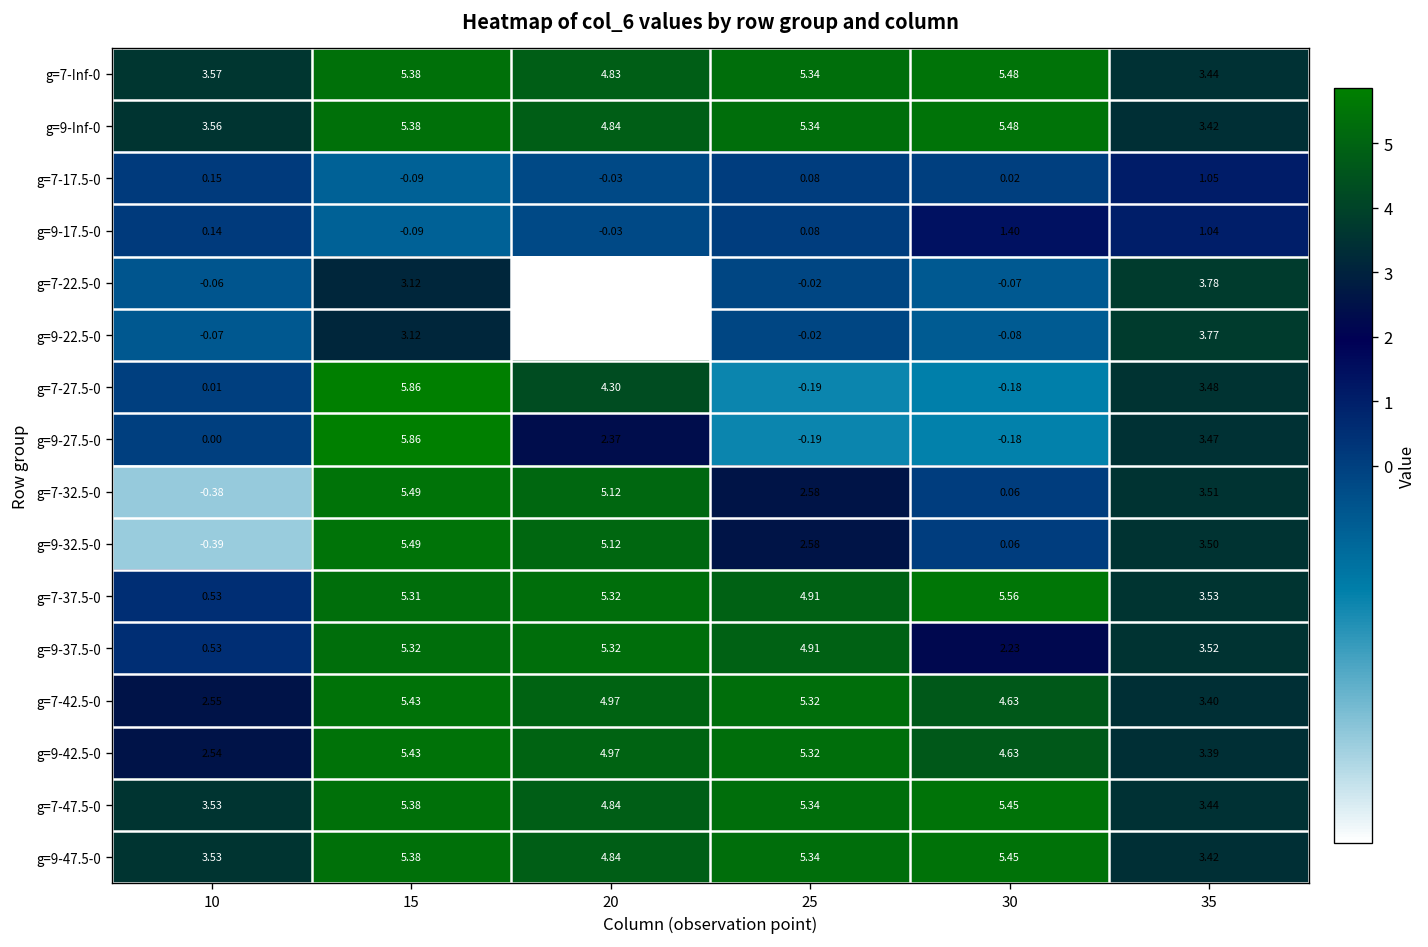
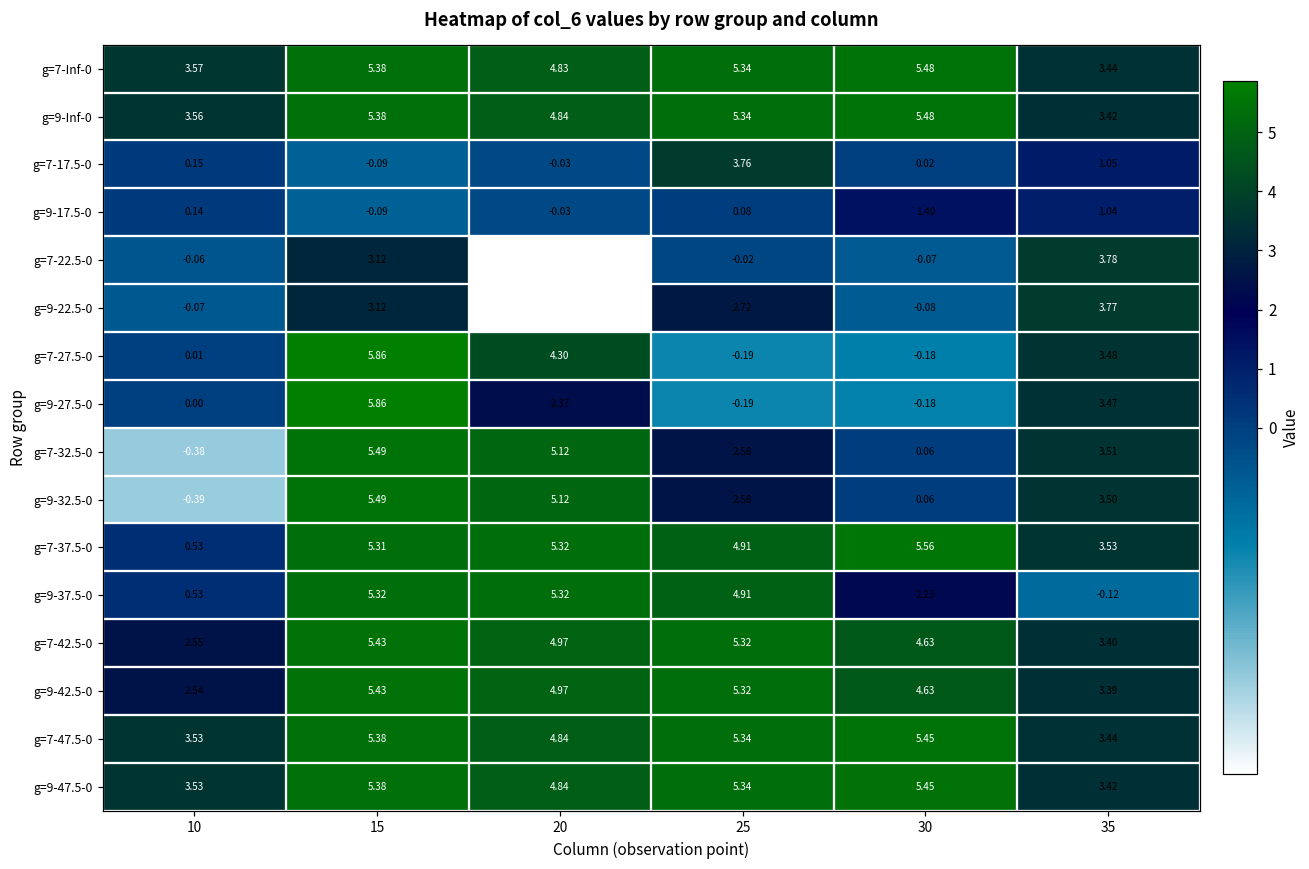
  {
    "g=7-Inf-0": {
      "10": 3.57,
      "15": 5.38,
      "20": 4.83,
      "25": 5.34,
      "30": 5.48,
      "35": 3.44
    },
    "g=9-Inf-0": {
      "10": 3.56,
      "15": 5.38,
      "20": 4.84,
      "25": 5.34,
      "30": 5.48,
      "35": 3.42
    },
    "g=7-17.5-0": {
      "10": 0.15,
      "15": -0.09,
      "20": -0.03,
-     "25": 0.08,
+     "25": 3.76,
      "30": 0.02,
      "35": 1.05
    },
    "g=9-17.5-0": {
      "10": 0.14,
      "15": -0.09,
      "20": -0.03,
      "25": 0.08,
      "30": 1.40,
      "35": 1.04
    },
    "g=7-22.5-0": {
      "10": -0.06,
      "15": 3.12,
      "25": -0.02,
      "30": -0.07,
      "35": 3.78
    },
    "g=9-22.5-0": {
      "10": -0.07,
      "15": 3.12,
-     "25": -0.02,
+     "25": 2.72,
      "30": -0.08,
      "35": 3.77
    },
    "g=7-27.5-0": {
      "10": 0.01,
      "15": 5.86,
      "20": 4.30,
      "25": -0.19,
      "30": -0.18,
      "35": 3.48
    },
    "g=9-27.5-0": {
      "10": 0.00,
      "15": 5.86,
      "20": 2.37,
      "25": -0.19,
      "30": -0.18,
      "35": 3.47
    },
    "g=7-32.5-0": {
      "10": -0.38,
      "15": 5.49,
      "20": 5.12,
      "25": 2.58,
      "30": 0.06,
      "35": 3.51
    },
    "g=9-32.5-0": {
      "10": -0.39,
      "15": 5.49,
      "20": 5.12,
      "25": 2.58,
      "30": 0.06,
      "35": 3.50
    },
    "g=7-37.5-0": {
      "10": 0.53,
      "15": 5.31,
      "20": 5.32,
      "25": 4.91,
      "30": 5.56,
      "35": 3.53
    },
    "g=9-37.5-0": {
      "10": 0.53,
      "15": 5.32,
      "20": 5.32,
      "25": 4.91,
      "30": 2.23,
-     "35": 3.52
+     "35": -0.12
    },
    "g=7-42.5-0": {
      "10": 2.55,
      "15": 5.43,
      "20": 4.97,
      "25": 5.32,
      "30": 4.63,
      "35": 3.40
    },
    "g=9-42.5-0": {
      "10": 2.54,
      "15": 5.43,
      "20": 4.97,
      "25": 5.32,
      "30": 4.63,
      "35": 3.39
    },
    "g=7-47.5-0": {
      "10": 3.53,
      "15": 5.38,
      "20": 4.84,
      "25": 5.34,
      "30": 5.45,
      "35": 3.44
    },
    "g=9-47.5-0": {
      "10": 3.53,
      "15": 5.38,
      "20": 4.84,
      "25": 5.34,
      "30": 5.45,
      "35": 3.42
    }
  }
